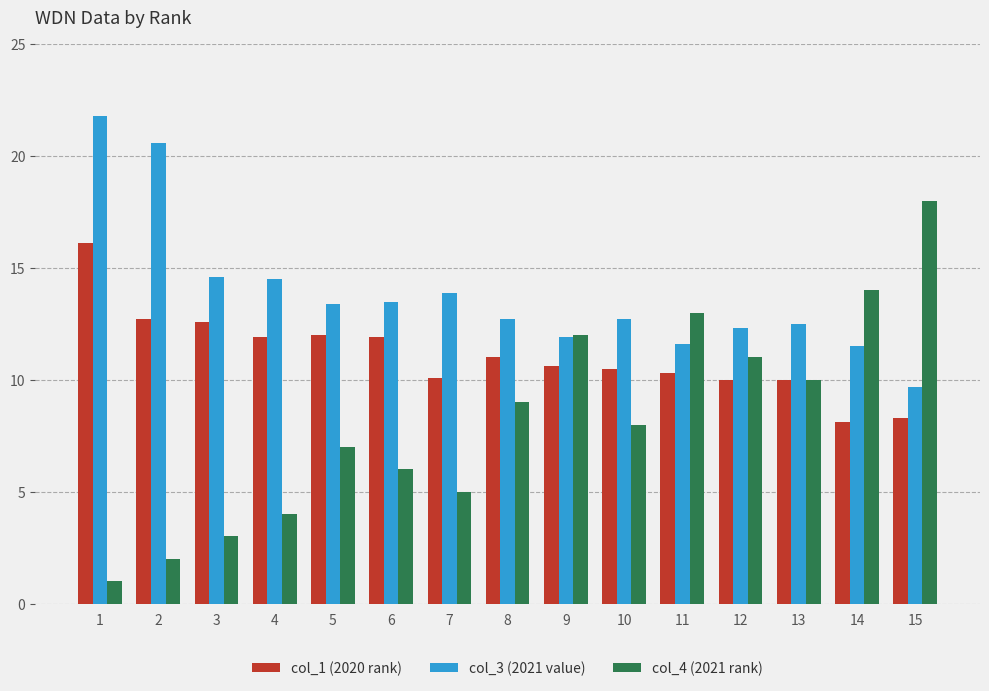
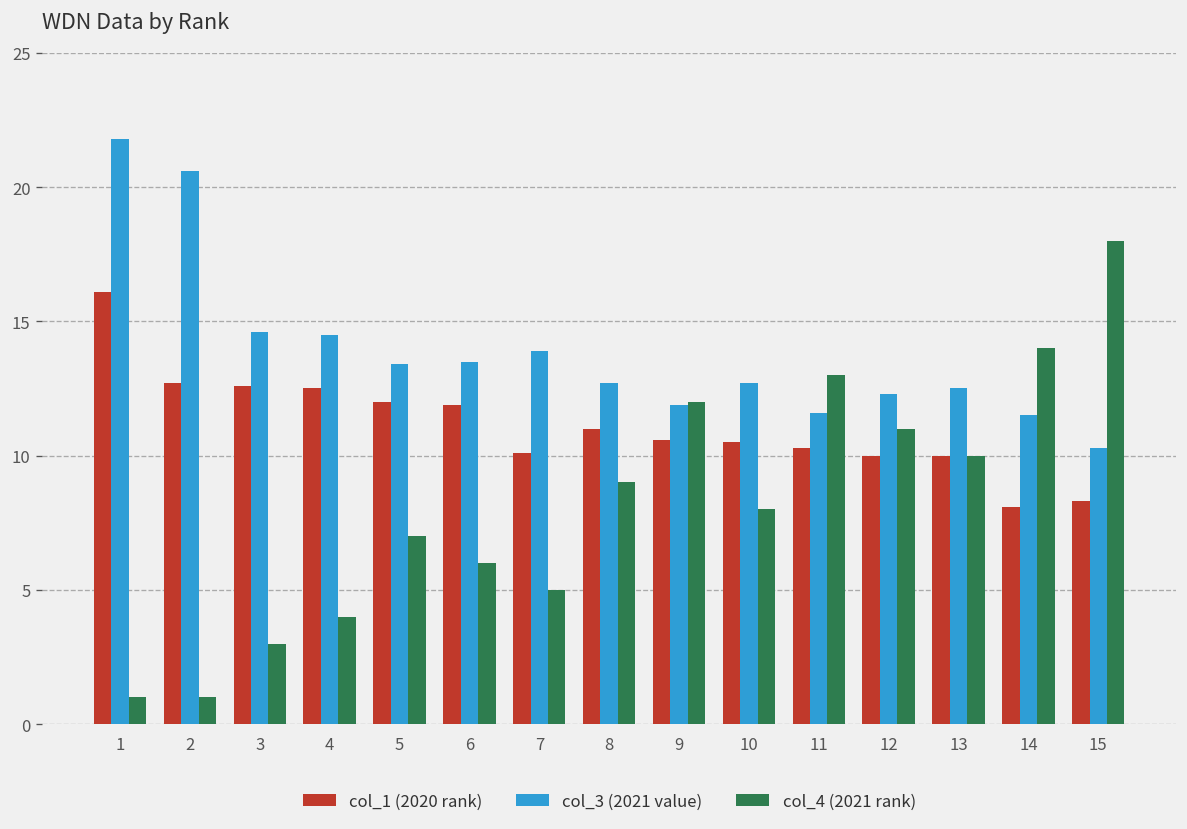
  {
    "col_1 (2020 rank)": {
      "1": 16.1,
      "2": 12.7,
      "3": 12.6,
-     "4": 11.9,
+     "4": 12.5,
      "5": 12.0,
      "6": 11.9,
      "7": 10.1,
      "8": 11.0,
      "9": 10.6,
      "10": 10.5,
      "11": 10.3,
      "12": 10.0,
      "13": 10.0,
      "14": 8.1,
      "15": 8.3
    },
    "col_3 (2021 value)": {
      "1": 21.8,
      "2": 20.6,
      "3": 14.6,
      "4": 14.5,
      "5": 13.4,
      "6": 13.5,
      "7": 13.9,
      "8": 12.7,
      "9": 11.9,
      "10": 12.7,
      "11": 11.6,
      "12": 12.3,
      "13": 12.5,
      "14": 11.5,
-     "15": 9.7
+     "15": 10.3
    },
    "col_4 (2021 rank)": {
      "1": 1,
-     "2": 2,
+     "2": 1,
      "3": 3,
      "4": 4,
      "5": 7,
      "6": 6,
      "7": 5,
      "8": 9,
      "9": 12,
      "10": 8,
      "11": 13,
      "12": 11,
      "13": 10,
      "14": 14,
      "15": 18
    }
  }
